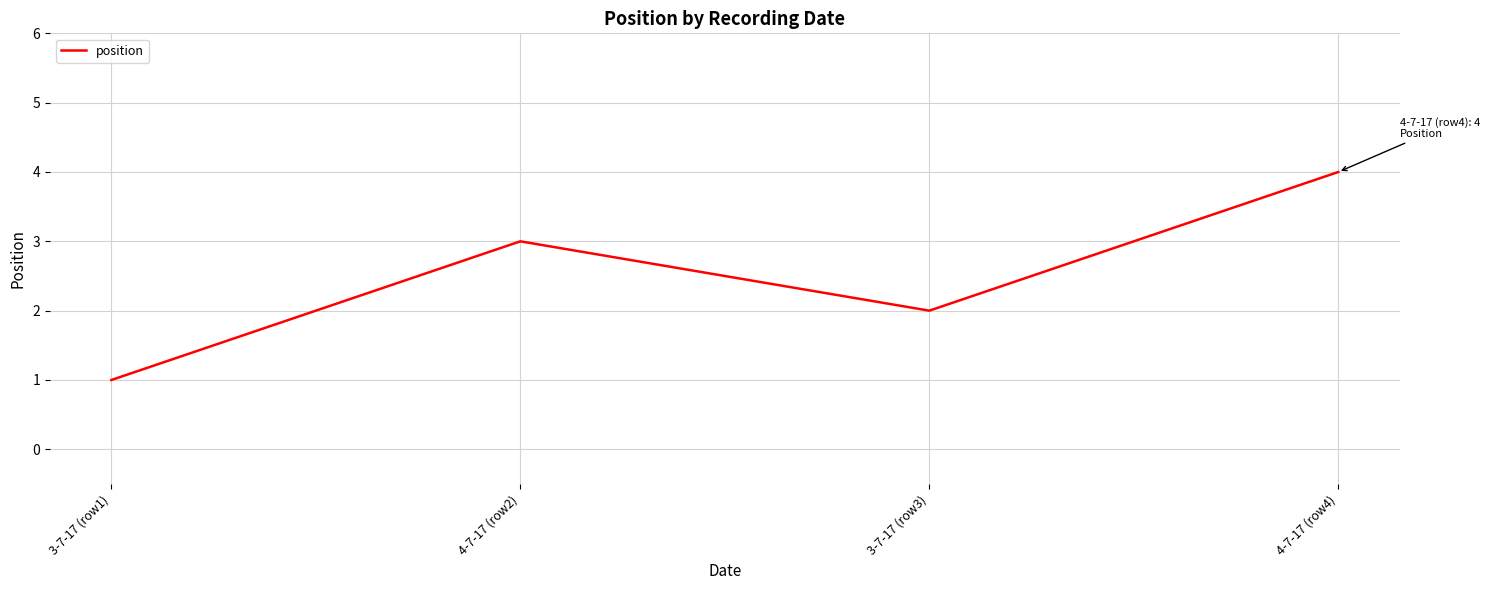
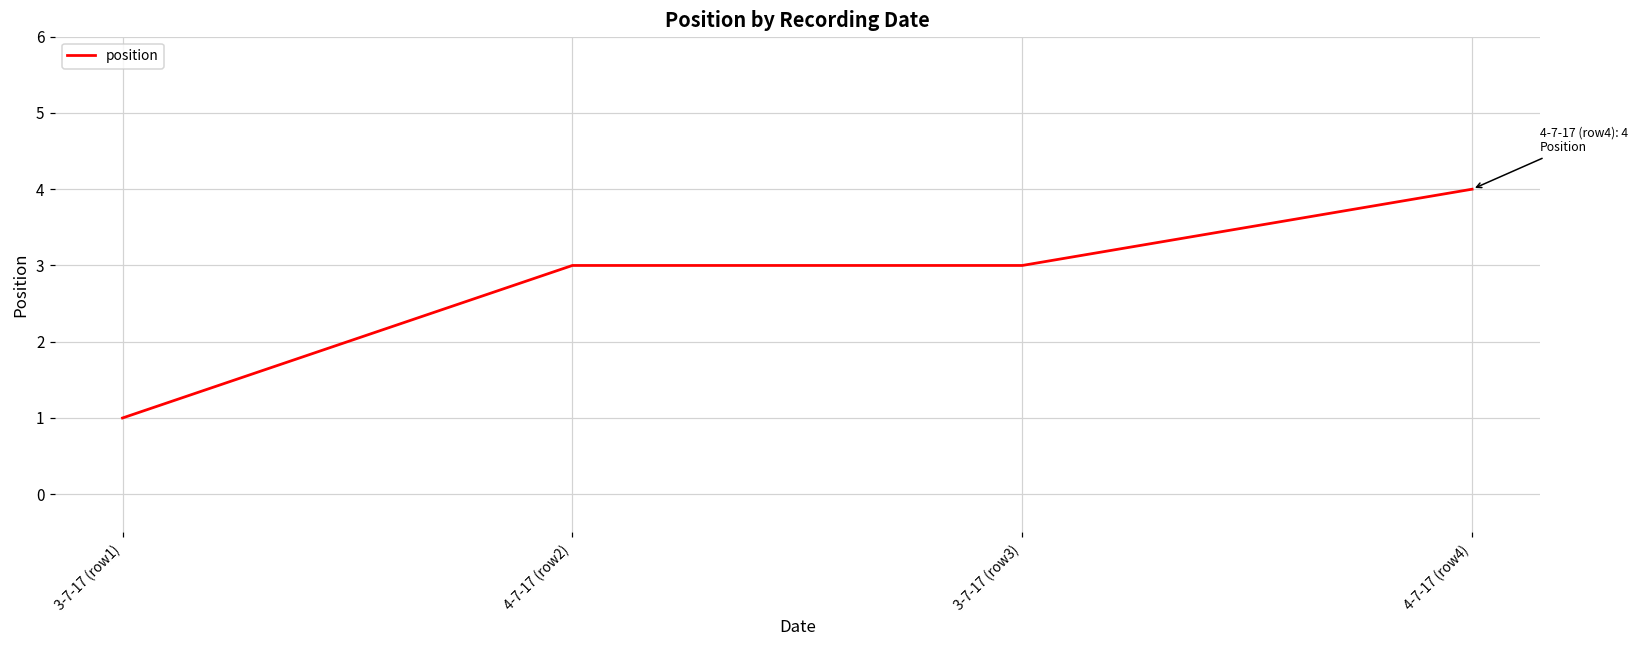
  {
    "3-7-17 (row1)": 1,
    "4-7-17 (row2)": 3,
-   "3-7-17 (row3)": 2
+   "3-7-17 (row3)": 3
  }
